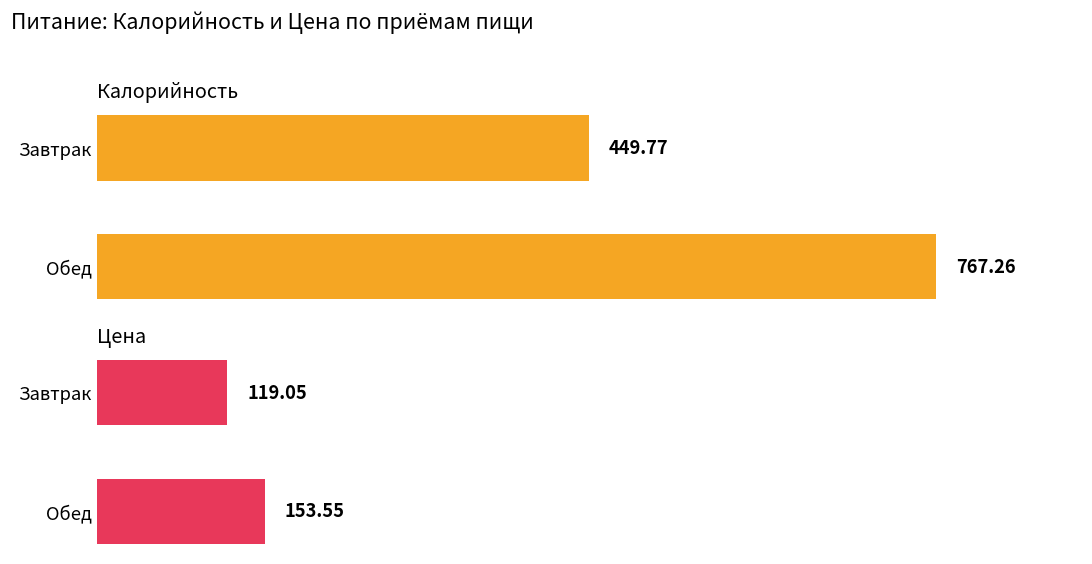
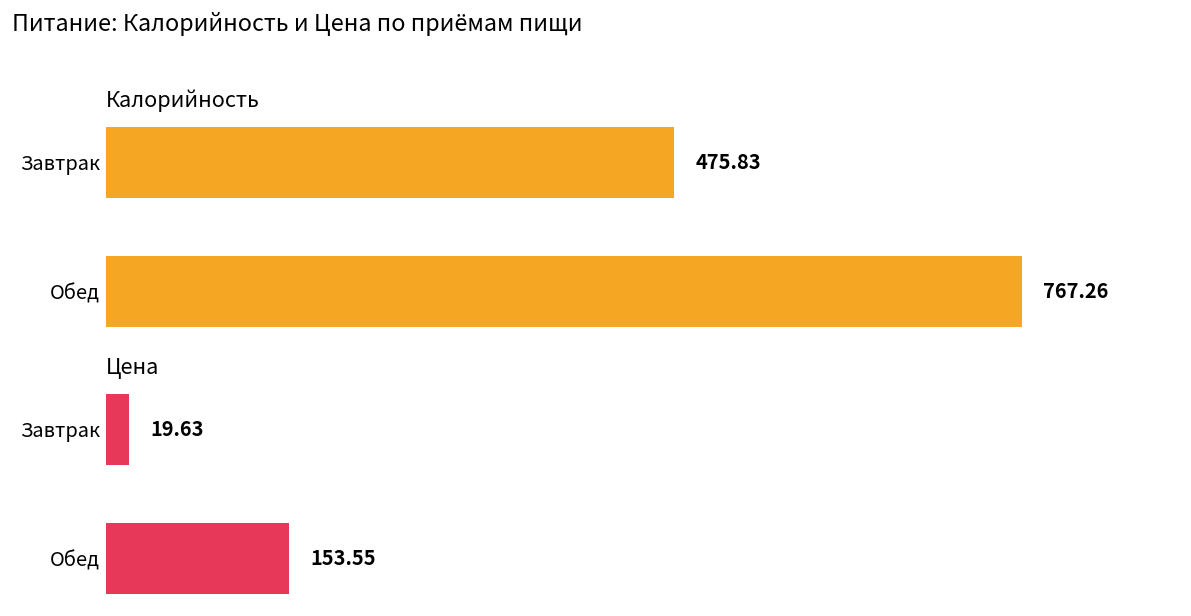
  {
    "Калорийность": {
-     "Завтрак": 449.77,
+     "Завтрак": 475.83,
      "Обед": 767.26
    },
    "Цена": {
-     "Завтрак": 119.05,
+     "Завтрак": 19.63,
      "Обед": 153.55
    }
  }
